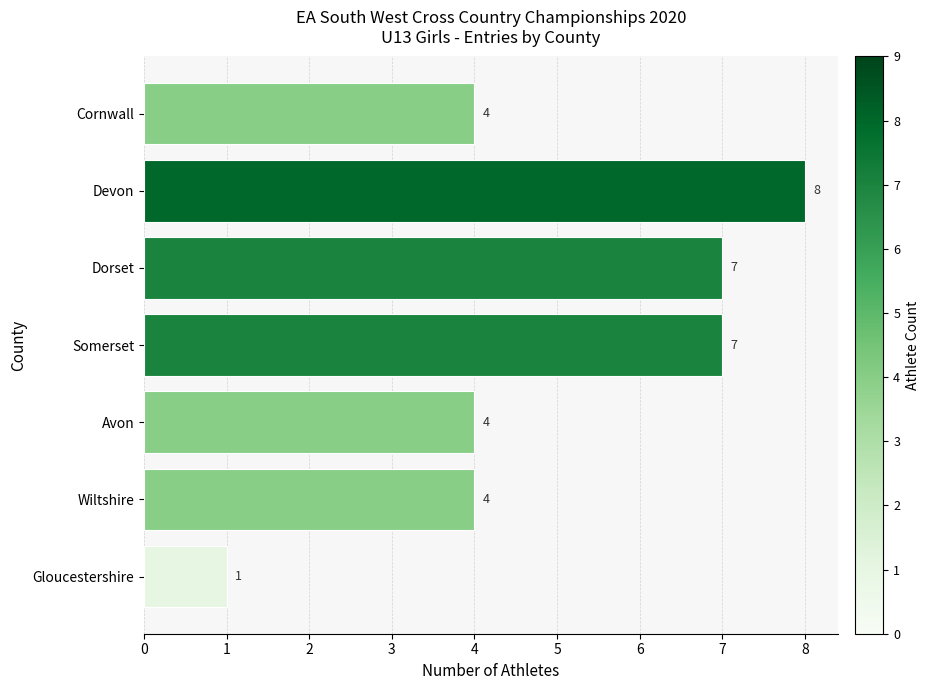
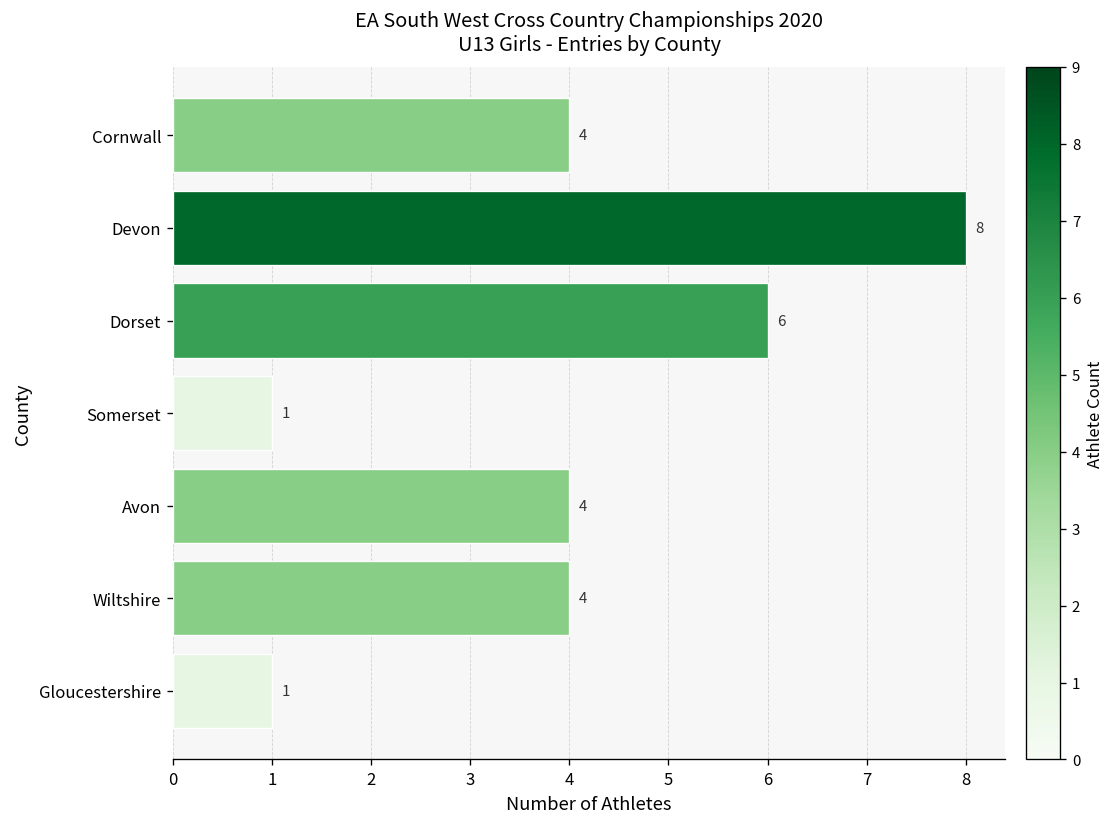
  {
    "Cornwall": 4,
    "Devon": 8,
-   "Dorset": 7,
-   "Somerset": 7,
+   "Dorset": 6,
+   "Somerset": 1,
    "Avon": 4,
    "Wiltshire": 4,
    "Gloucestershire": 1
  }
